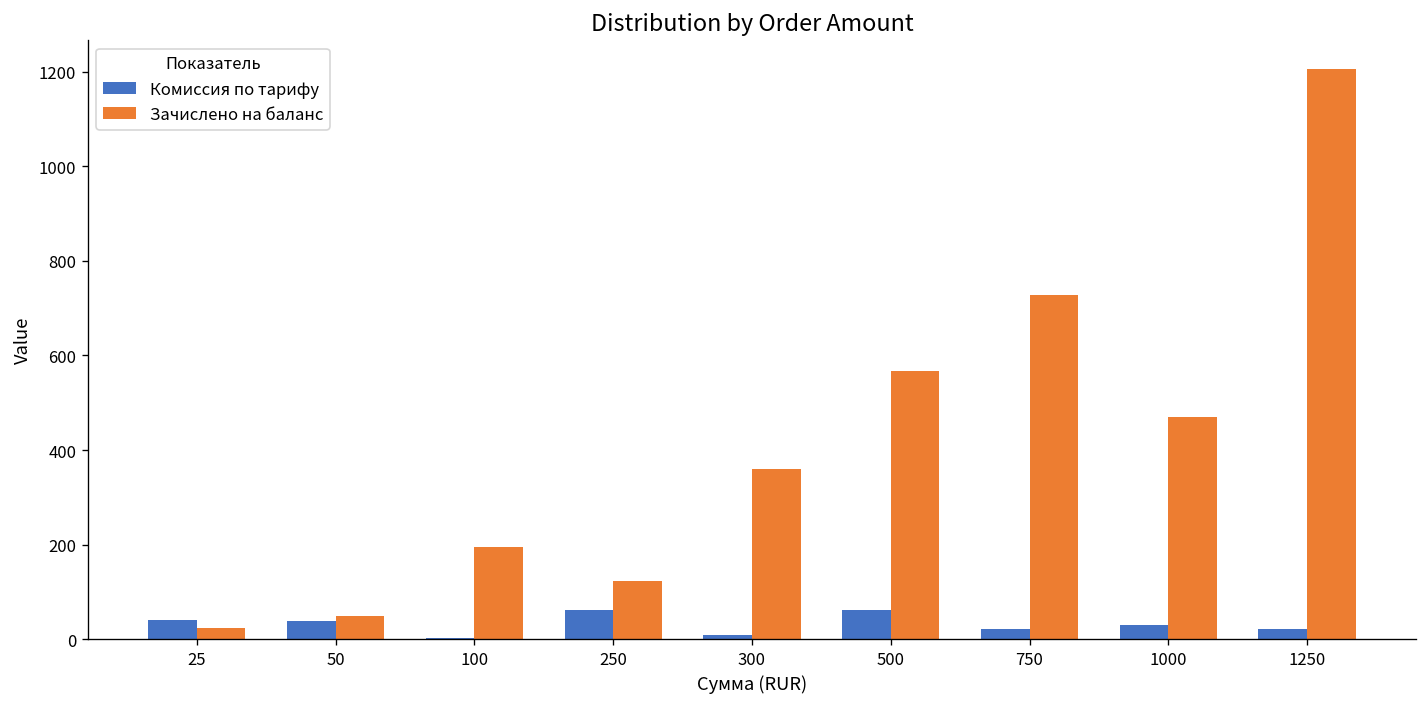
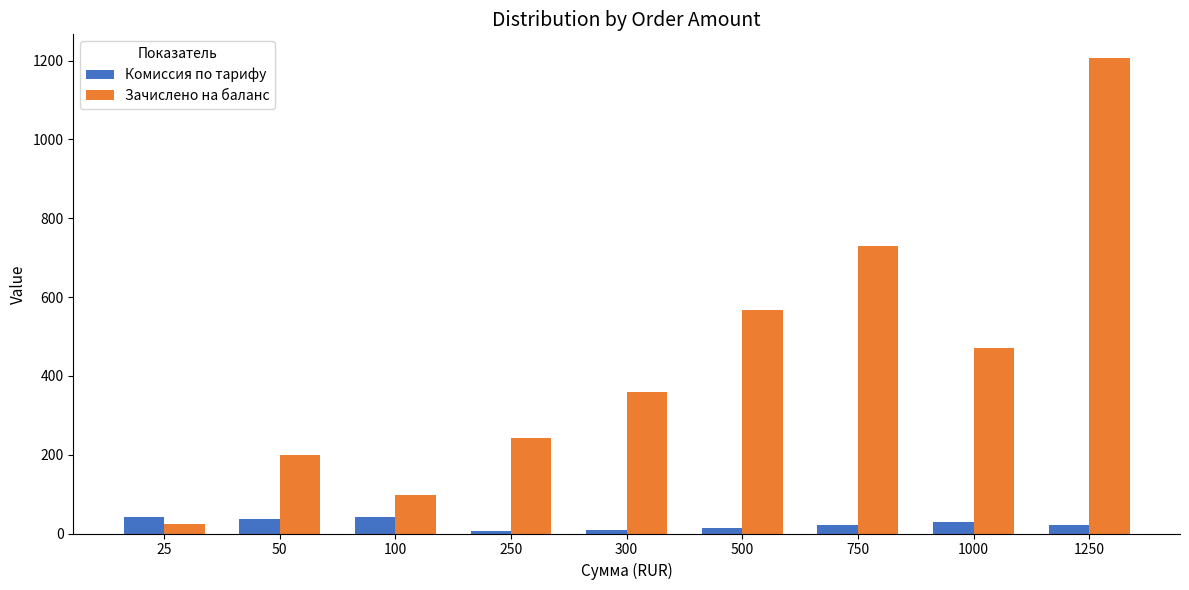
  {
    "Комиссия по тарифу": {
      "25": 40,
      "50": 40,
-     "100": 0,
-     "250": 60,
+     "100": 40,
+     "250": 10,
      "300": 10,
-     "500": 60,
+     "500": 10,
      "750": 20,
      "1000": 30,
      "1250": 20
    },
    "Зачислено на баланс": {
      "25": 20,
-     "50": 50,
-     "100": 190,
-     "250": 120,
+     "50": 200,
+     "100": 100,
+     "250": 240,
      "300": 360,
      "500": 570,
      "750": 730,
      "1000": 470,
      "1250": 1210
    }
  }
